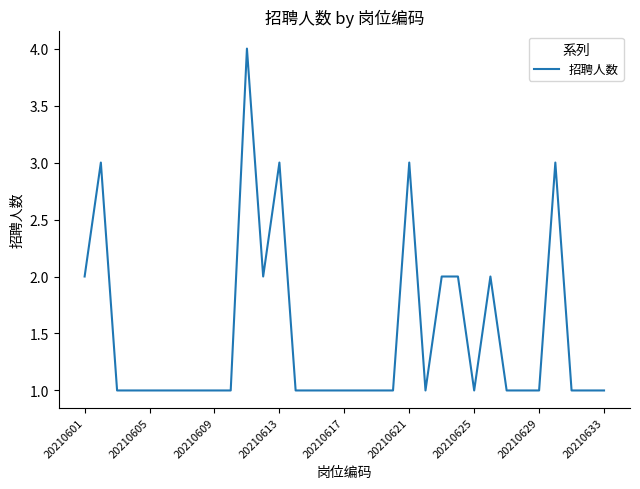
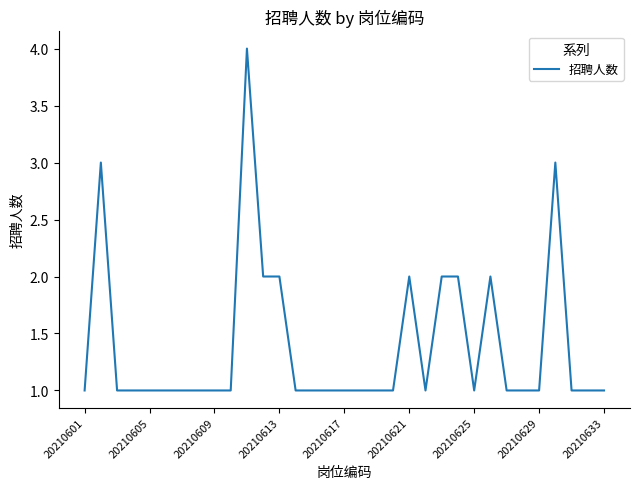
  {
-   "20210601": 2,
+   "20210601": 1,
    "20210605": 1,
    "20210609": 1,
-   "20210613": 3,
+   "20210613": 2,
    "20210617": 1,
-   "20210621": 3,
+   "20210621": 2,
    "20210625": 1,
    "20210629": 1,
    "20210633": 1
  }
